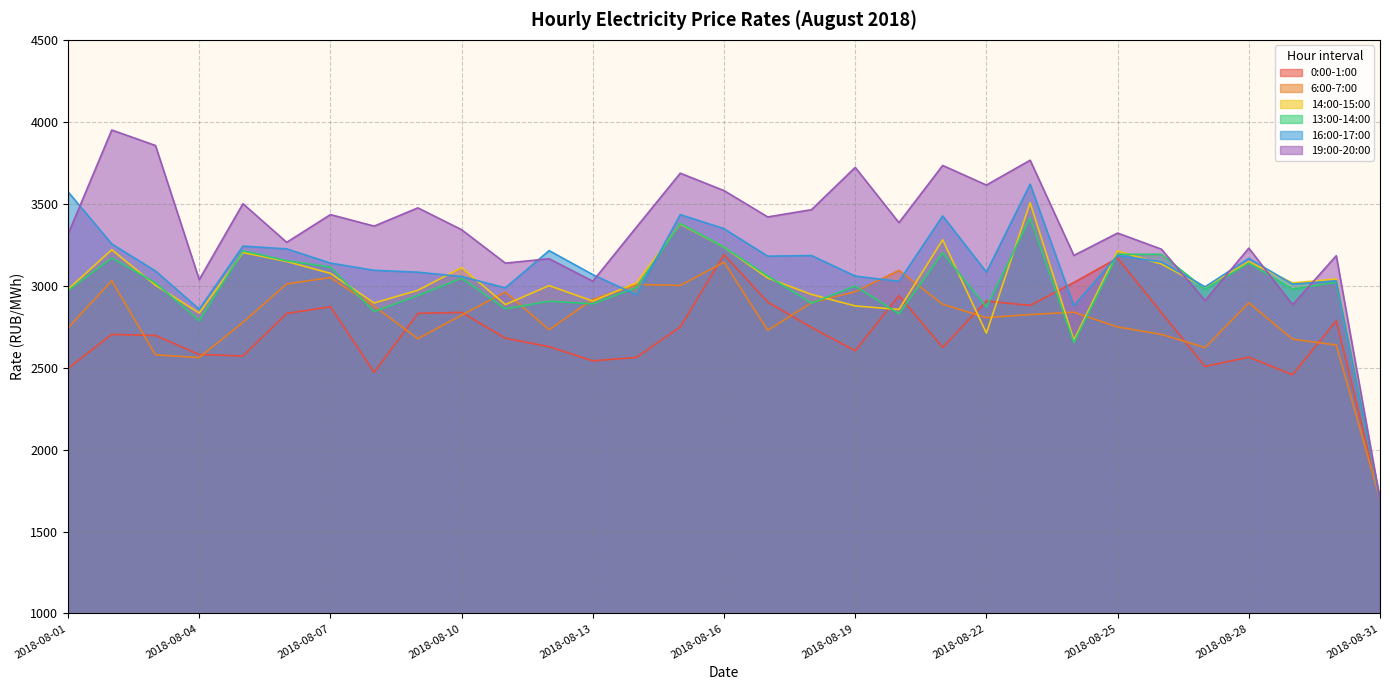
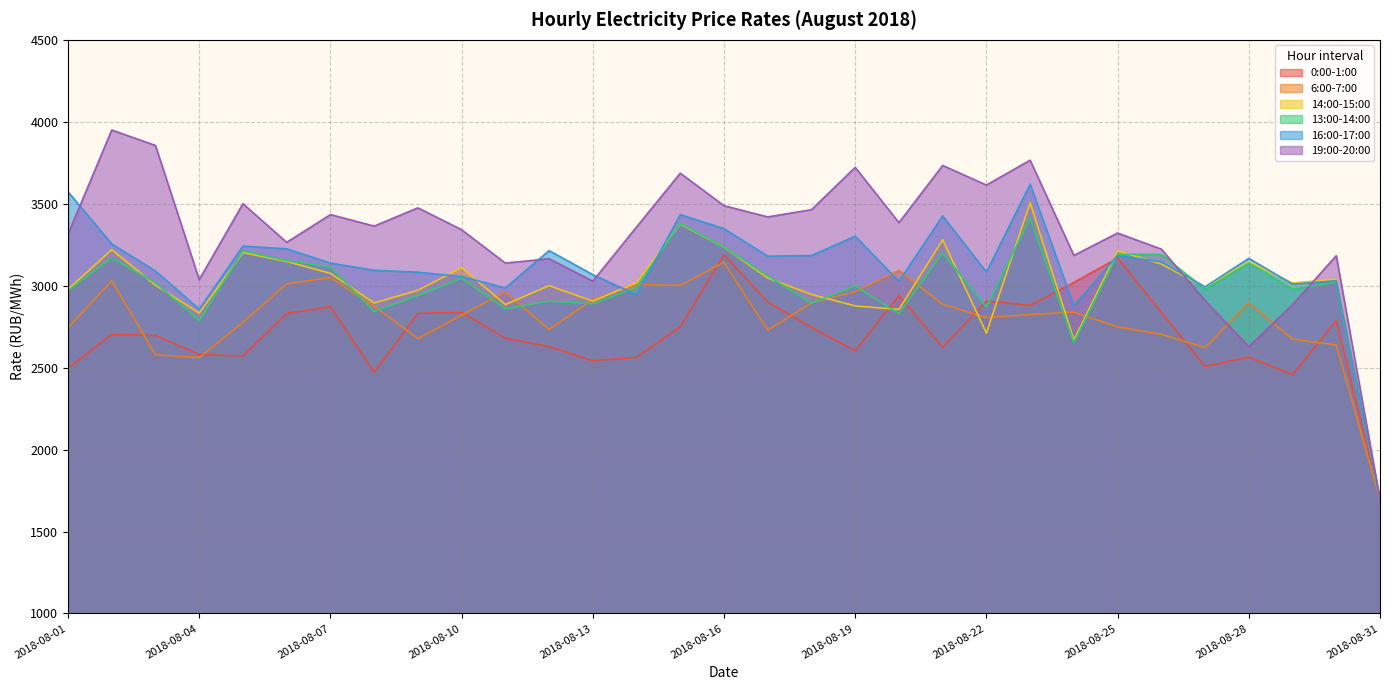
  {
    "14:00-15:00": {
      "2018-08-04": 2830,
      "2018-08-07": 3080,
      "2018-08-10": 3110,
      "2018-08-19": 2880,
      "2018-08-22": 2710,
      "2018-08-25": 3210
    },
    "13:00-14:00": {
      "2018-08-04": 2790,
      "2018-08-07": 3110,
      "2018-08-13": 2890,
      "2018-08-19": 3000,
      "2018-08-22": 2870
    },
    "16:00-17:00": {
      "2018-08-01": 3570,
      "2018-08-04": 2860,
      "2018-08-07": 3140,
      "2018-08-13": 3070,
      "2018-08-16": 3350,
-     "2018-08-19": 3060,
+     "2018-08-19": 3300,
      "2018-08-22": 3080,
      "2018-08-28": 3170
    },
    "19:00-20:00": {
      "2018-08-01": 3310,
      "2018-08-04": 3040,
      "2018-08-07": 3430,
      "2018-08-10": 3340,
      "2018-08-13": 3030,
-     "2018-08-16": 3580,
+     "2018-08-16": 3490,
      "2018-08-19": 3720,
      "2018-08-22": 3610,
      "2018-08-25": 3320,
-     "2018-08-28": 3230
+     "2018-08-28": 2630
    }
  }
